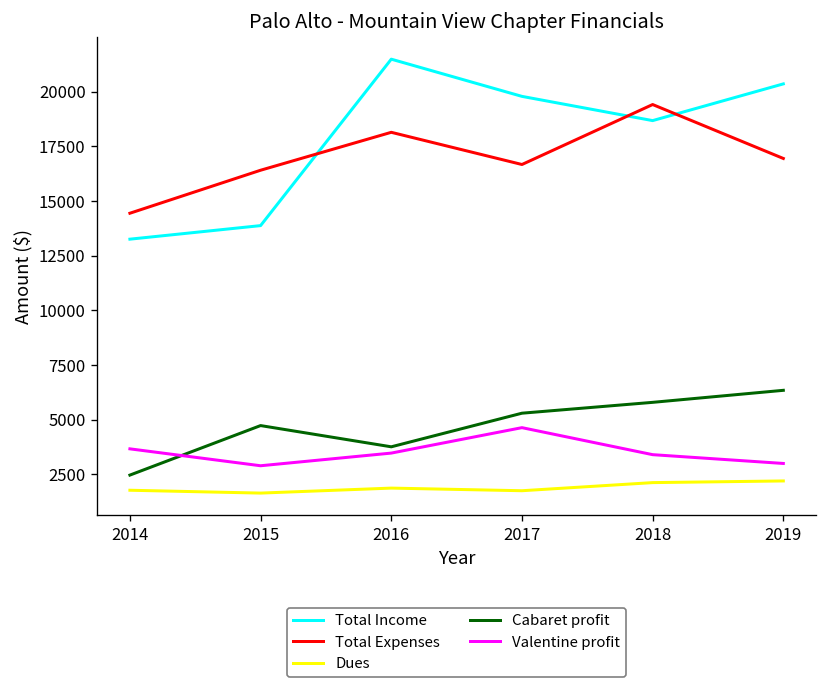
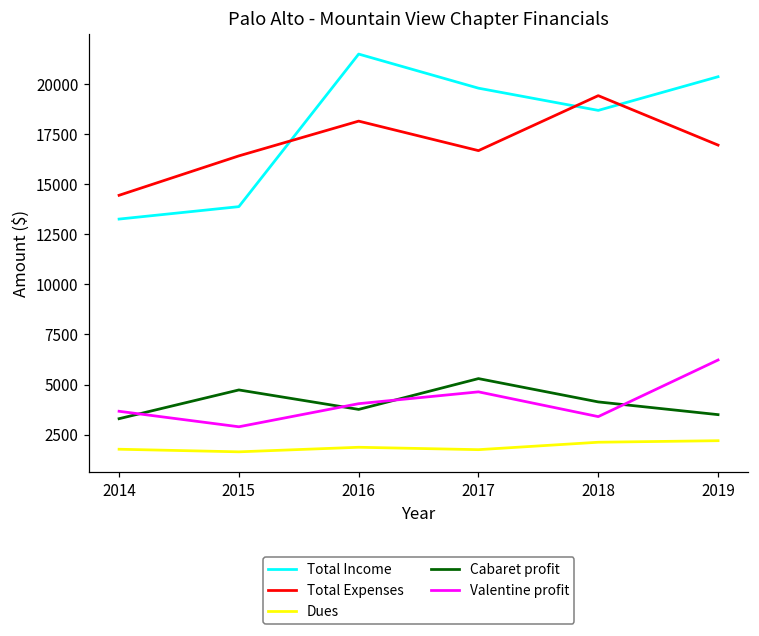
  {
    "Total Income": {
      "2014": 13300,
      "2015": 13900,
      "2016": 21500,
      "2017": 19800,
      "2018": 18700,
      "2019": 20400
    },
    "Total Expenses": {
      "2014": 14400,
      "2015": 16400,
      "2016": 18100,
      "2017": 16700,
      "2018": 19400,
      "2019": 16900
    },
    "Dues": {
      "2014": 1800,
      "2015": 1600,
      "2016": 1900,
      "2017": 1800,
      "2018": 2100,
      "2019": 2200
    },
    "Cabaret profit": {
-     "2014": 2500,
+     "2014": 3300,
      "2015": 4700,
      "2016": 3800,
      "2017": 5300,
-     "2018": 5800,
-     "2019": 6300
+     "2018": 4100,
+     "2019": 3500
    },
    "Valentine profit": {
      "2014": 3700,
      "2015": 2900,
-     "2016": 3500,
+     "2016": 4000,
      "2017": 4600,
      "2018": 3400,
-     "2019": 3000
+     "2019": 6200
    }
  }
